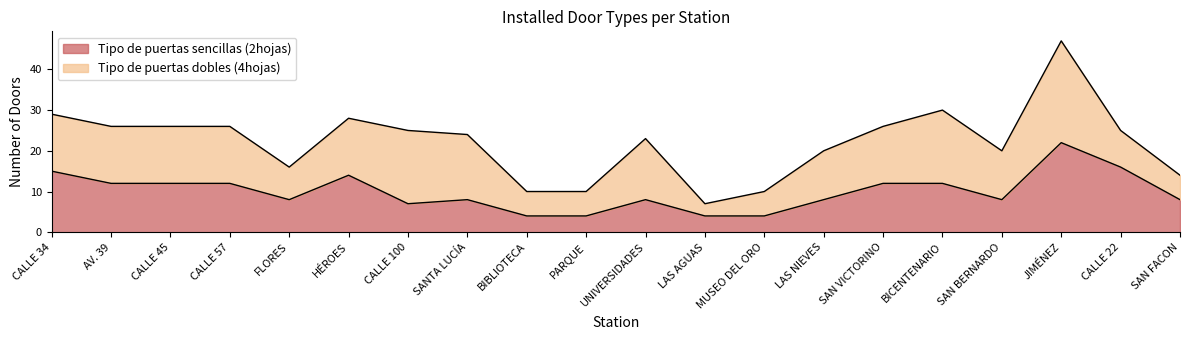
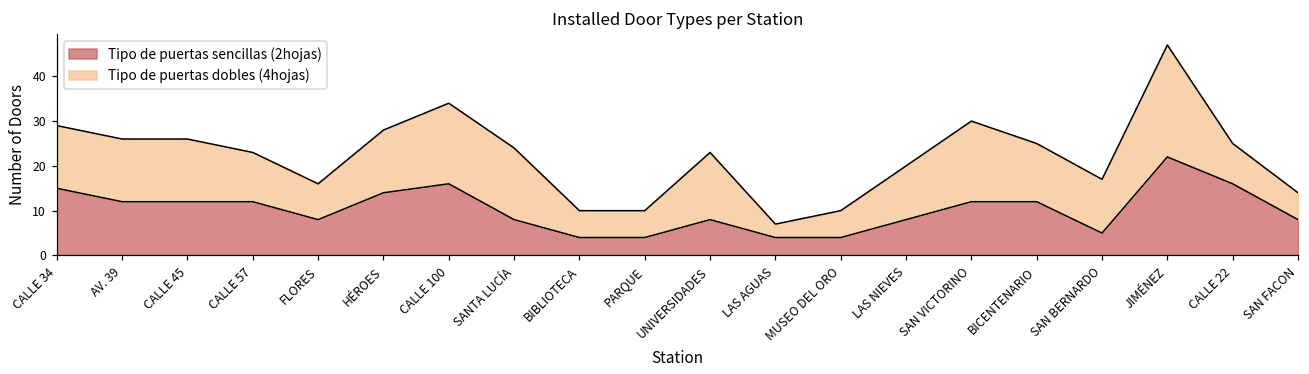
  {
    "Tipo de puertas sencillas (2hojas)": {
      "CALLE 34": 15,
      "AV. 39": 12,
      "CALLE 45": 12,
      "CALLE 57": 12,
      "FLORES": 8,
      "HÉROES": 14,
-     "CALLE 100": 7,
+     "CALLE 100": 16,
      "SANTA LUCÍA": 8,
      "BIBLIOTECA": 4,
      "PARQUE": 4,
      "UNIVERSIDADES": 8,
      "LAS AGUAS": 4,
      "MUSEO DEL ORO": 4,
      "LAS NIEVES": 8,
      "SAN VICTORINO": 12,
      "BICENTENARIO": 12,
-     "SAN BERNARDO": 8,
+     "SAN BERNARDO": 5,
      "JIMÉNEZ": 22,
      "CALLE 22": 16,
      "SAN FACON": 8
    },
    "Tipo de puertas dobles (4hojas)": {
      "CALLE 34": 14,
      "AV. 39": 14,
      "CALLE 45": 14,
-     "CALLE 57": 14,
+     "CALLE 57": 11,
      "FLORES": 8,
      "HÉROES": 14,
      "CALLE 100": 18,
      "SANTA LUCÍA": 16,
      "BIBLIOTECA": 6,
      "PARQUE": 6,
      "UNIVERSIDADES": 15,
      "LAS AGUAS": 3,
      "MUSEO DEL ORO": 6,
      "LAS NIEVES": 12,
-     "SAN VICTORINO": 14,
-     "BICENTENARIO": 18,
+     "SAN VICTORINO": 18,
+     "BICENTENARIO": 13,
      "SAN BERNARDO": 12,
      "JIMÉNEZ": 25,
      "CALLE 22": 9,
      "SAN FACON": 6
    }
  }
